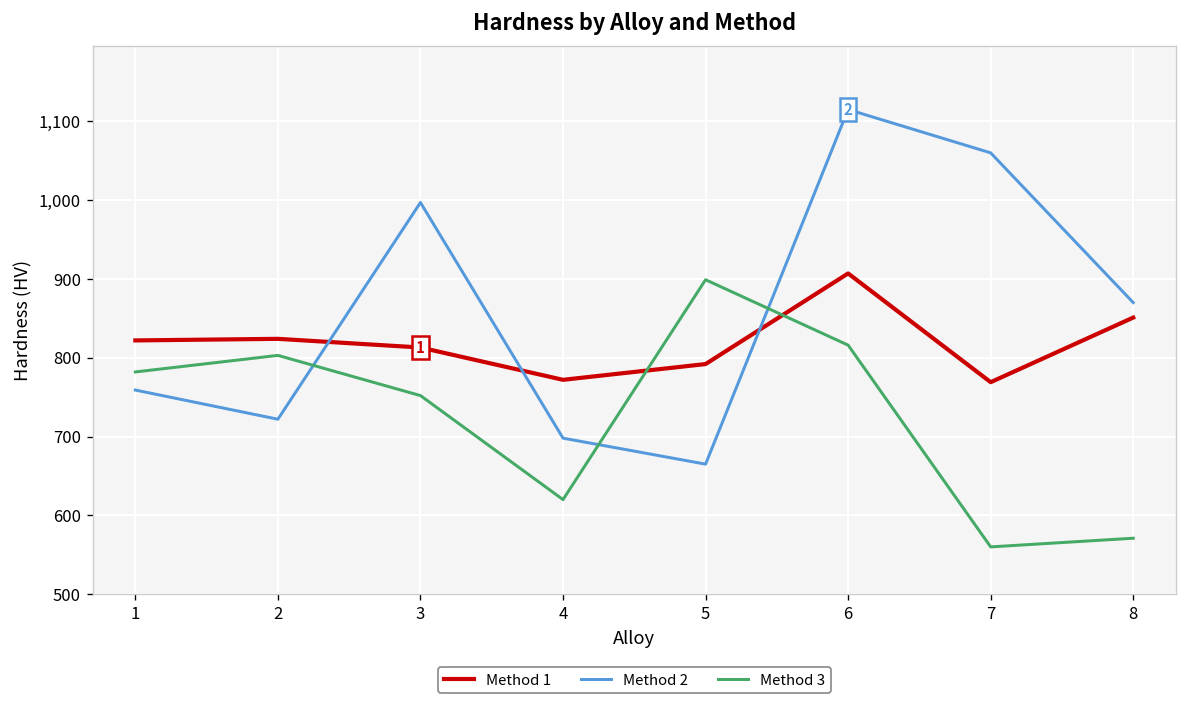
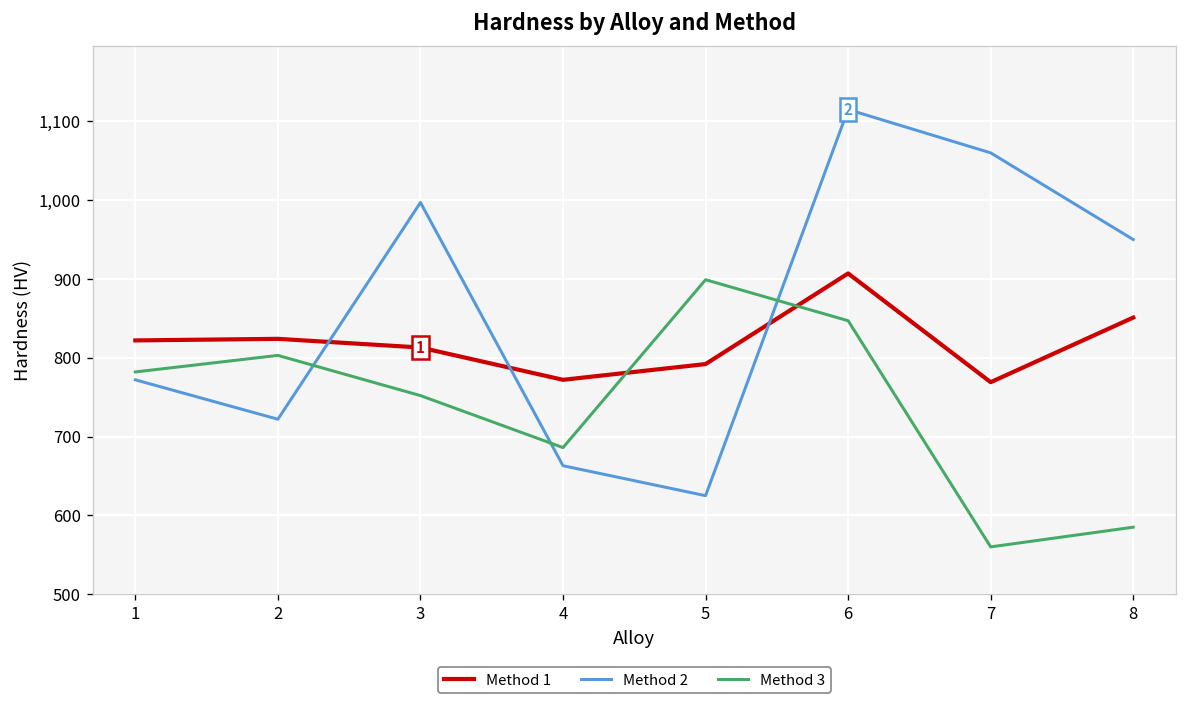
  {
    "Method 1": {
      "1": "820",
      "2": "820",
      "4": "770",
      "5": "790",
      "6": "910",
      "7": "770",
      "8": "850"
    },
    "Method 2": {
-     "1": "760",
+     "1": "770",
      "2": "720",
      "3": "1,000",
-     "4": "700",
-     "5": "670",
+     "4": "660",
+     "5": "630",
      "7": "1,060",
-     "8": "870"
+     "8": "950"
    },
    "Method 3": {
      "1": "780",
      "2": "800",
      "3": "750",
-     "4": "620",
+     "4": "690",
      "5": "900",
-     "6": "820",
+     "6": "850",
      "7": "560",
-     "8": "570"
+     "8": "590"
    }
  }
